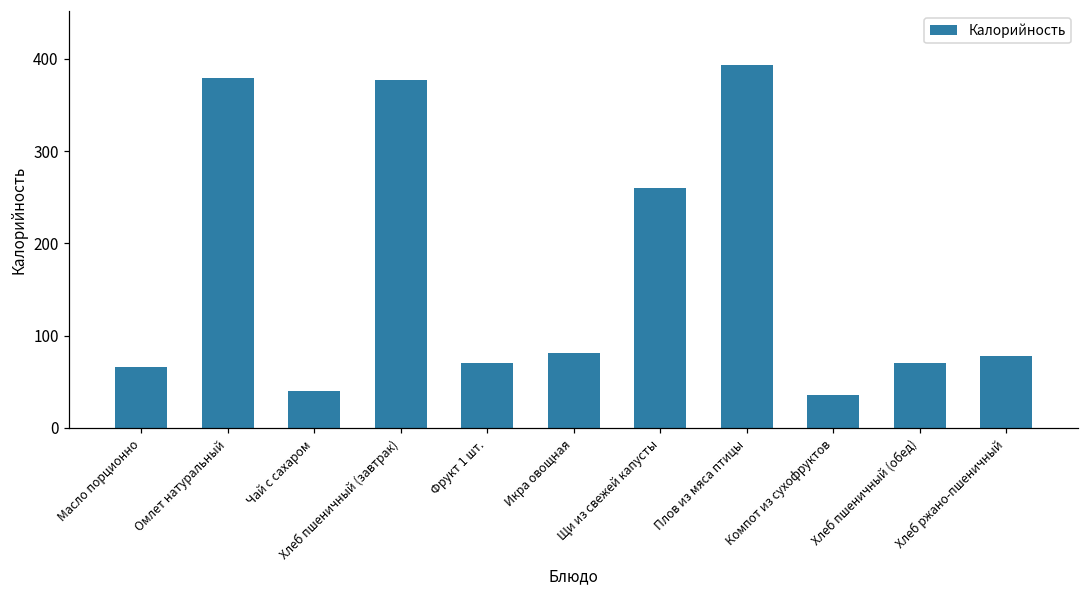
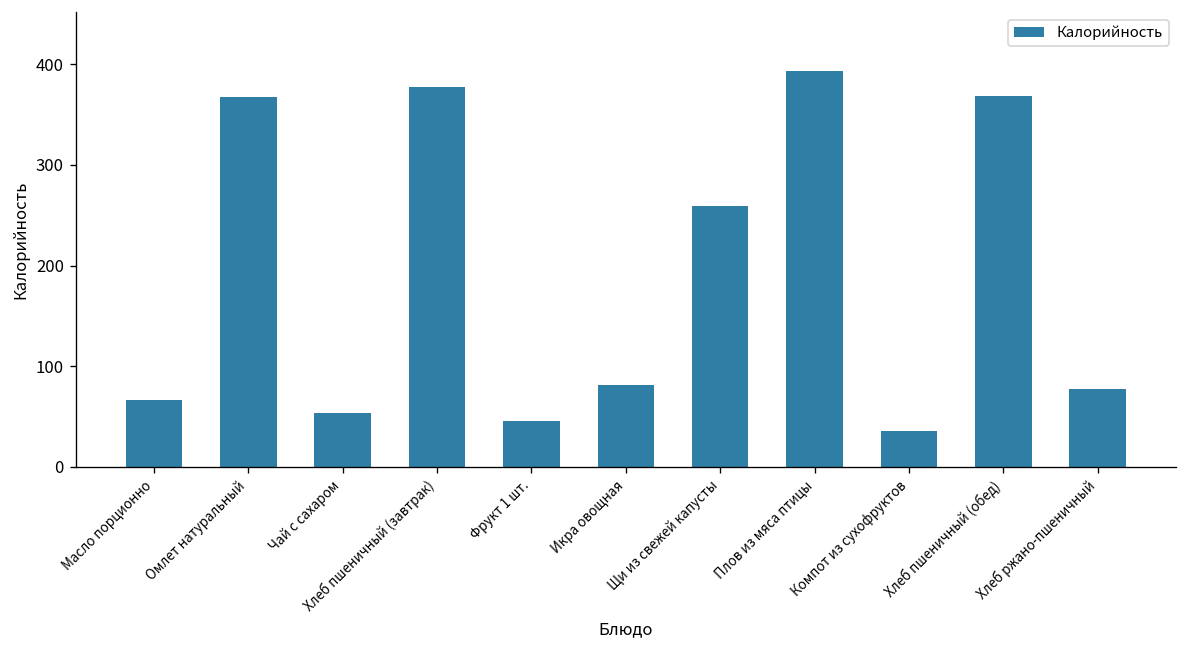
  {
    "Масло порционно": 70,
-   "Омлет натуральный": 380,
-   "Чай с сахаром": 40,
+   "Омлет натуральный": 370,
+   "Чай с сахаром": 50,
    "Хлеб пшеничный (завтрак)": 380,
-   "Фрукт 1 шт.": 70,
+   "Фрукт 1 шт.": 50,
    "Икра овощная": 80,
    "Щи из свежей капусты": 260,
    "Плов из мяса птицы": 390,
    "Компот из сухофруктов": 40,
-   "Хлеб пшеничный (обед)": 70,
+   "Хлеб пшеничный (обед)": 370,
    "Хлеб ржано-пшеничный": 80
  }
